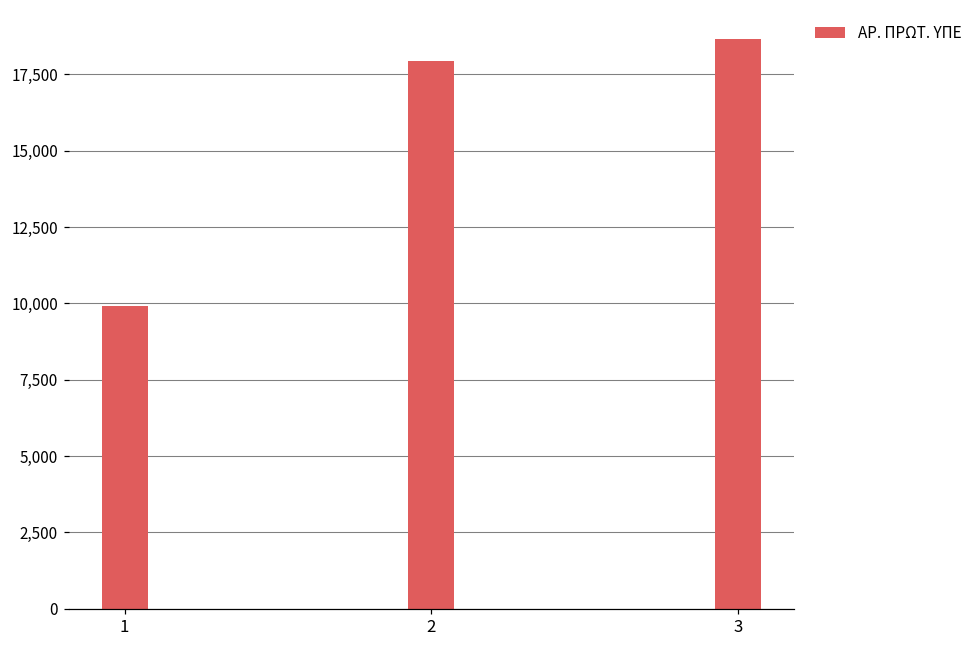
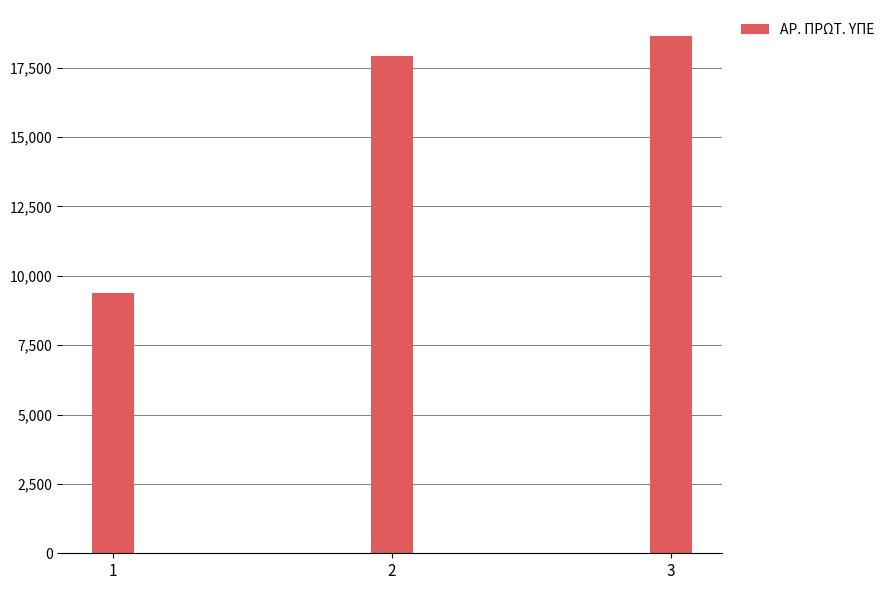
  {
-   "1": "9,900",
+   "1": "9,400",
    "2": "17,900",
    "3": "18,600"
  }
